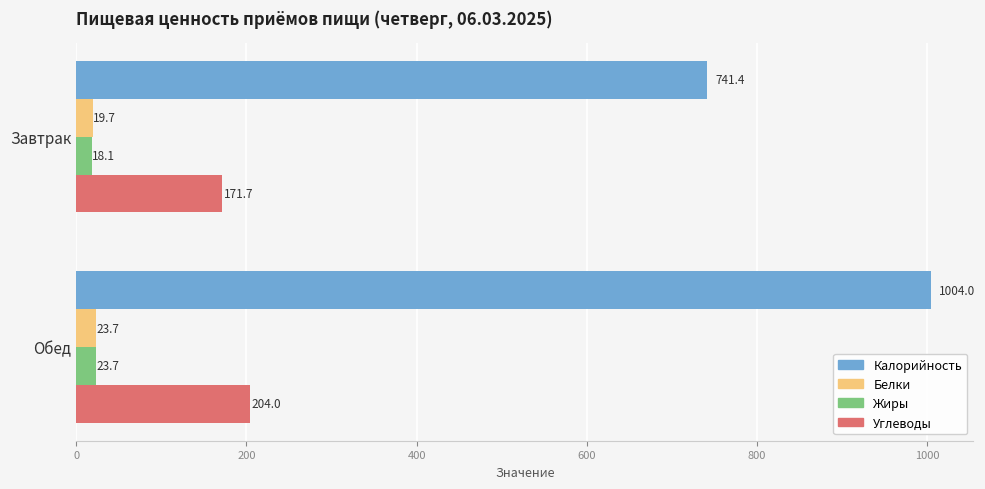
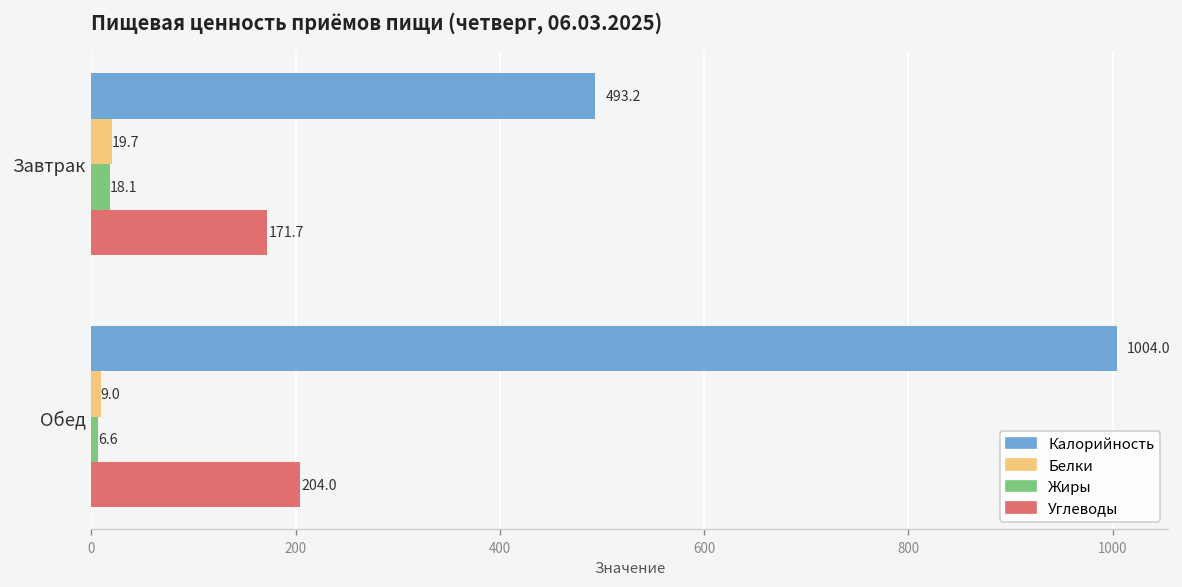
  {
    "Калорийность": {
-     "Завтрак": 741.4,
+     "Завтрак": 493.2,
      "Обед": 1004.0
    },
    "Белки": {
      "Завтрак": 19.7,
-     "Обед": 23.7
+     "Обед": 9.0
    },
    "Жиры": {
      "Завтрак": 18.1,
-     "Обед": 23.7
+     "Обед": 6.6
    },
    "Углеводы": {
      "Завтрак": 171.7,
      "Обед": 204.0
    }
  }
